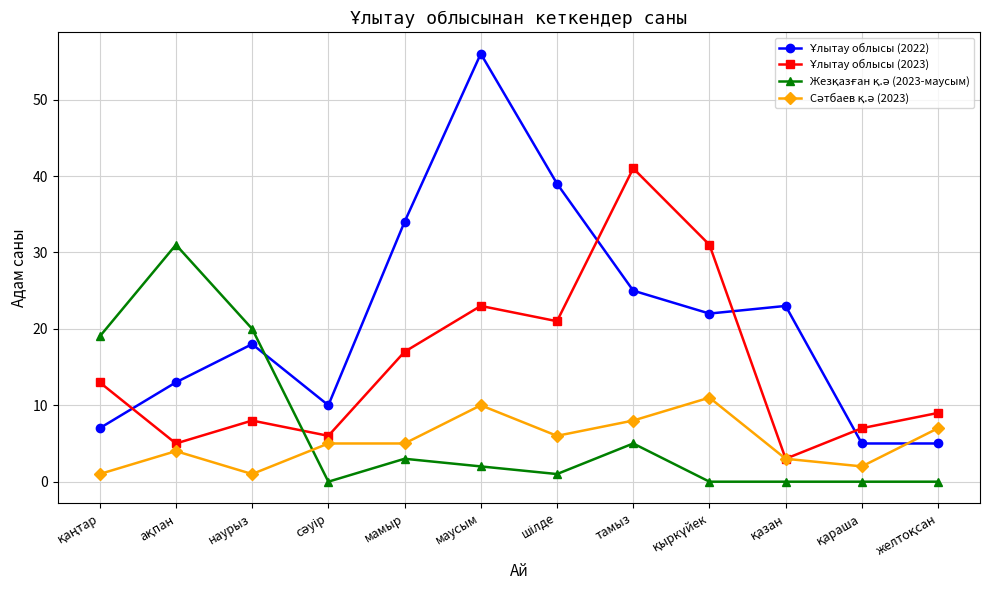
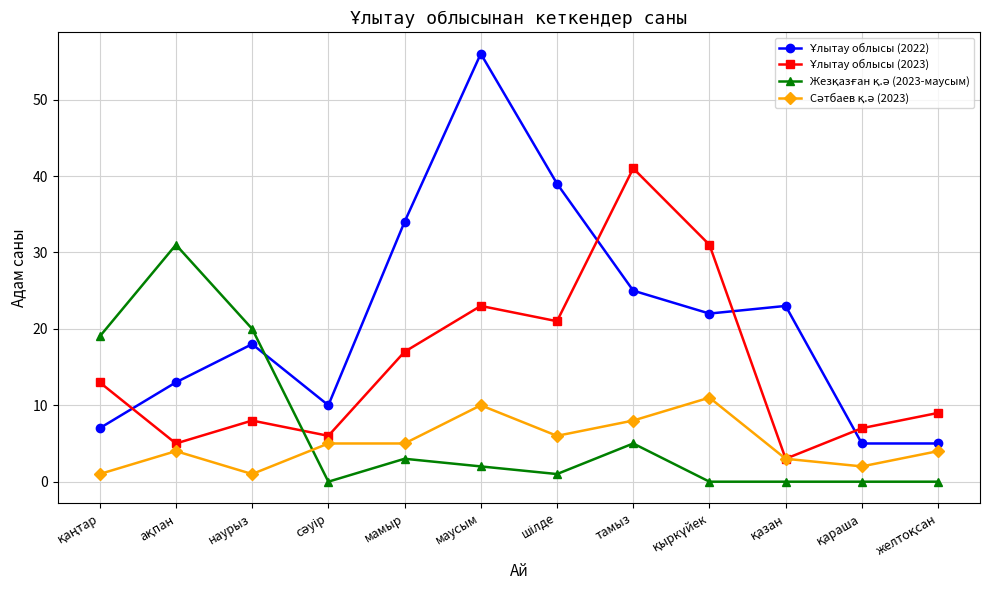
  {
    "Ұлытау облысы (2022)": {
      "қаңтар": 7,
      "ақпан": 13,
      "наурыз": 18,
      "сәуір": 10,
      "мамыр": 34,
      "маусым": 56,
      "шілде": 39,
      "тамыз": 25,
      "қыркүйек": 22,
      "қазан": 23,
      "қараша": 5,
      "желтоқсан": 5
    },
    "Ұлытау облысы (2023)": {
      "қаңтар": 13,
      "ақпан": 5,
      "наурыз": 8,
      "сәуір": 6,
      "мамыр": 17,
      "маусым": 23,
      "шілде": 21,
      "тамыз": 41,
      "қыркүйек": 31,
      "қараша": 7,
      "желтоқсан": 9
    },
    "Жезқазған қ.ә (2023-маусым)": {
      "қаңтар": 19,
      "ақпан": 31,
      "наурыз": 20,
      "сәуір": 0,
      "мамыр": 3,
      "маусым": 2,
      "шілде": 1,
      "тамыз": 5,
      "қыркүйек": 0,
      "қазан": 0,
      "қараша": 0,
      "желтоқсан": 0
    },
    "Сәтбаев қ.ә (2023)": {
      "қаңтар": 1,
      "ақпан": 4,
      "наурыз": 1,
      "сәуір": 5,
      "мамыр": 5,
      "маусым": 10,
      "шілде": 6,
      "тамыз": 8,
      "қыркүйек": 11,
      "қараша": 2,
-     "желтоқсан": 7
+     "желтоқсан": 4
    }
  }
